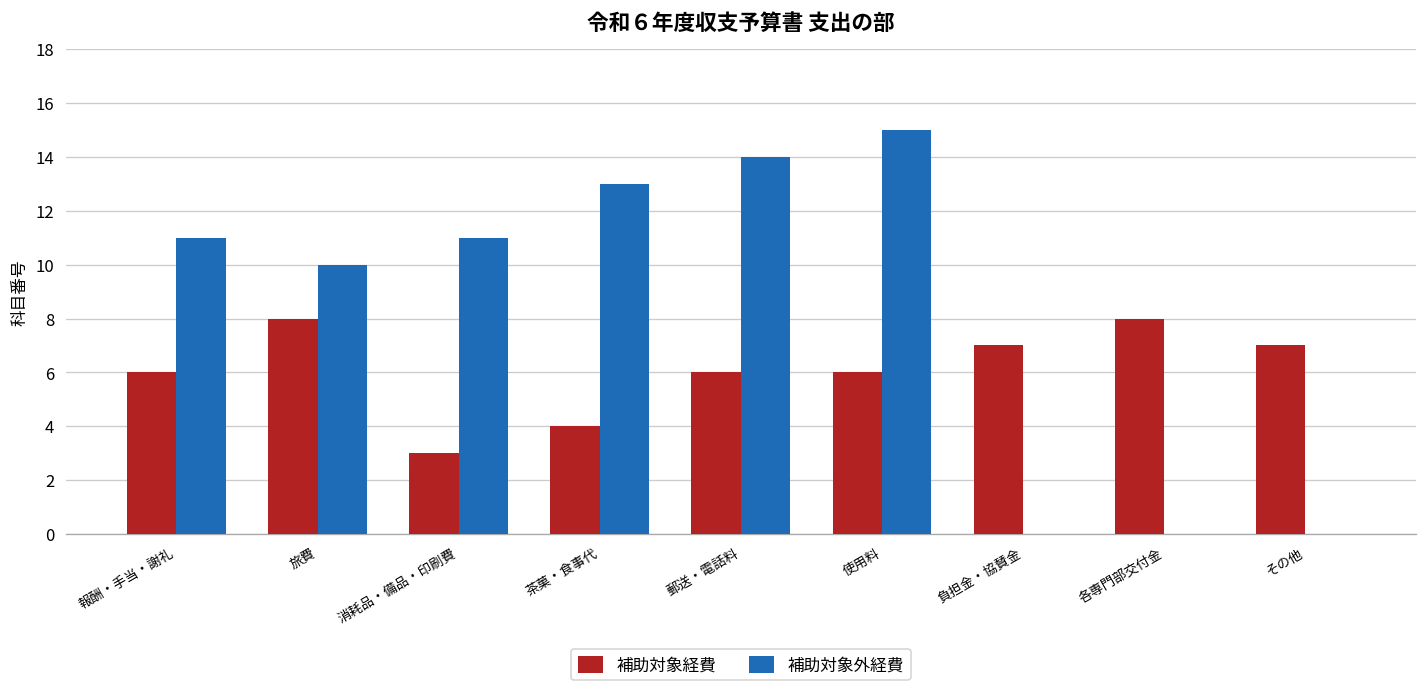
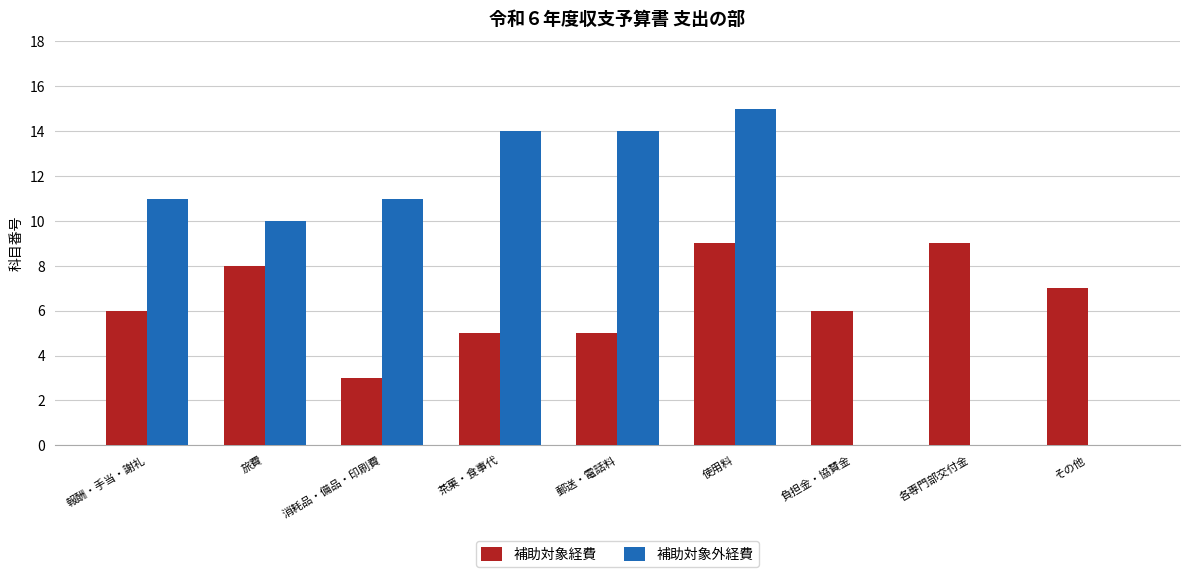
  {
    "補助対象経費": {
      "報酬・手当・謝礼": 6,
      "旅費": 8,
      "消耗品・備品・印刷費": 3,
-     "茶菓・食事代": 4,
-     "郵送・電話料": 6,
-     "使用料": 6,
-     "負担金・協賛金": 7,
-     "各専門部交付金": 8,
+     "茶菓・食事代": 5,
+     "郵送・電話料": 5,
+     "使用料": 9,
+     "負担金・協賛金": 6,
+     "各専門部交付金": 9,
      "その他": 7
    },
    "補助対象外経費": {
      "報酬・手当・謝礼": 11,
      "旅費": 10,
      "消耗品・備品・印刷費": 11,
-     "茶菓・食事代": 13,
+     "茶菓・食事代": 14,
      "郵送・電話料": 14,
      "使用料": 15,
      "負担金・協賛金": 0,
      "各専門部交付金": 0,
      "その他": 0
    }
  }
